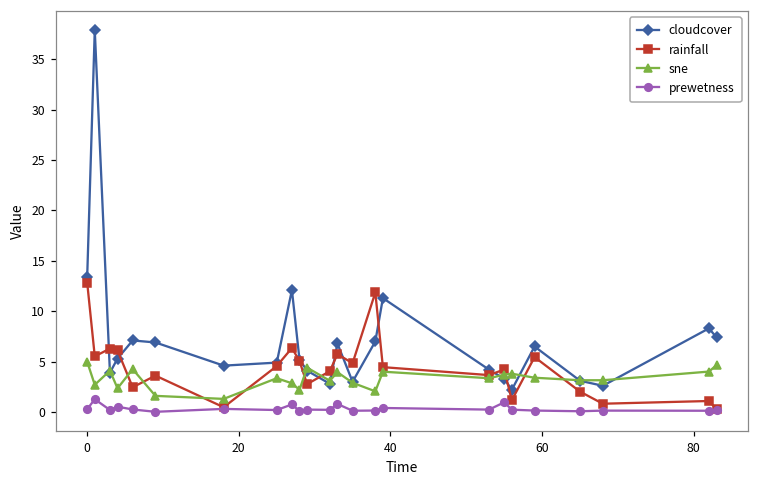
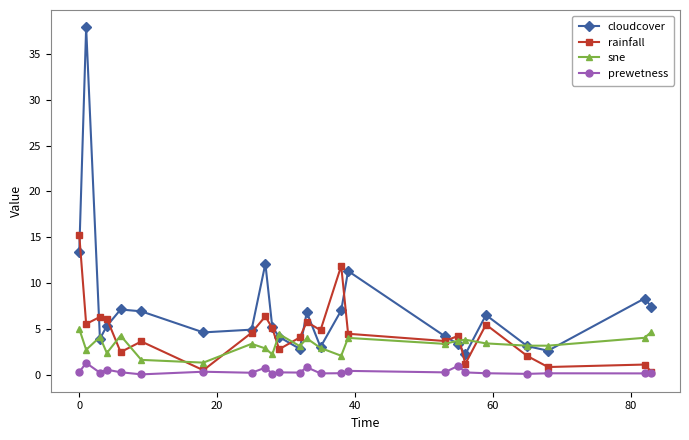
  {
    "cloudcover": {
      "0": 13
    },
    "rainfall": {
-     "0": 13
+     "0": 15
    },
    "sne": {
      "0": 5
    },
    "prewetness": {
      "0": 0
    }
  }
